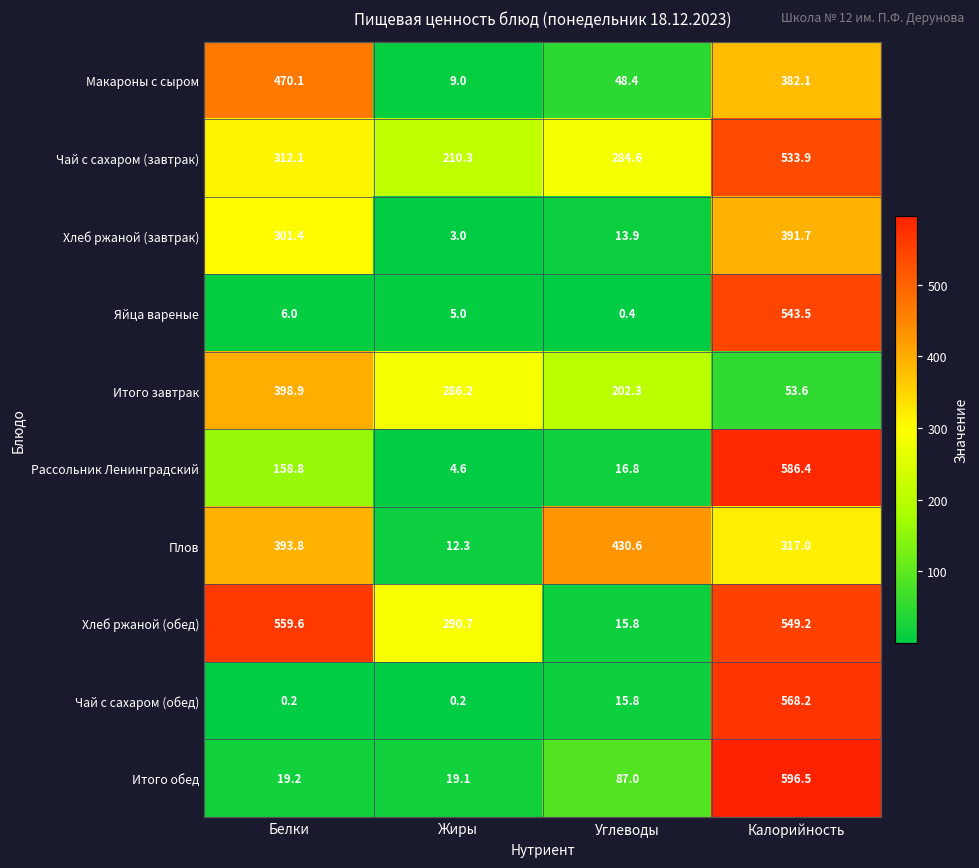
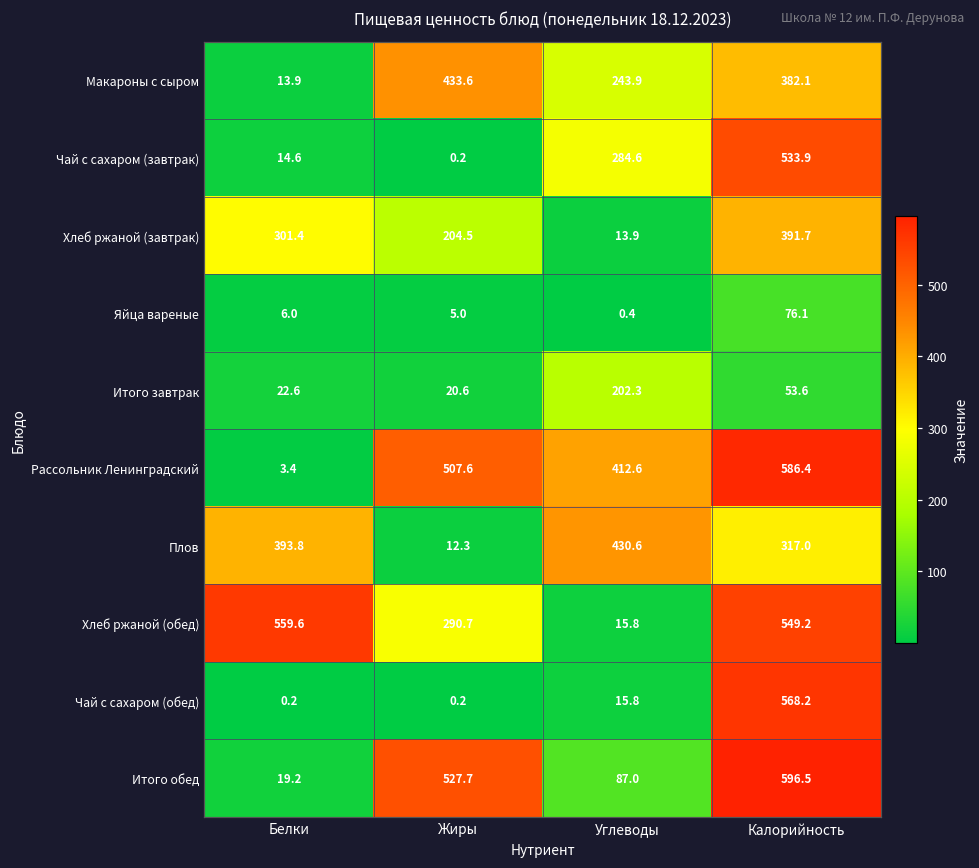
  {
    "Макароны с сыром": {
-     "Белки": 470.1,
-     "Жиры": 9.0,
-     "Углеводы": 48.4,
+     "Белки": 13.9,
+     "Жиры": 433.6,
+     "Углеводы": 243.9,
      "Калорийность": 382.1
    },
    "Чай с сахаром (завтрак)": {
-     "Белки": 312.1,
-     "Жиры": 210.3,
+     "Белки": 14.6,
+     "Жиры": 0.2,
      "Углеводы": 284.6,
      "Калорийность": 533.9
    },
    "Хлеб ржаной (завтрак)": {
      "Белки": 301.4,
-     "Жиры": 3.0,
+     "Жиры": 204.5,
      "Углеводы": 13.9,
      "Калорийность": 391.7
    },
    "Яйца вареные": {
      "Белки": 6.0,
      "Жиры": 5.0,
      "Углеводы": 0.4,
-     "Калорийность": 543.5
+     "Калорийность": 76.1
    },
    "Итого завтрак": {
-     "Белки": 398.9,
-     "Жиры": 286.2,
+     "Белки": 22.6,
+     "Жиры": 20.6,
      "Углеводы": 202.3,
      "Калорийность": 53.6
    },
    "Рассольник Ленинградский": {
-     "Белки": 158.8,
-     "Жиры": 4.6,
-     "Углеводы": 16.8,
+     "Белки": 3.4,
+     "Жиры": 507.6,
+     "Углеводы": 412.6,
      "Калорийность": 586.4
    },
    "Плов": {
      "Белки": 393.8,
      "Жиры": 12.3,
      "Углеводы": 430.6,
      "Калорийность": 317.0
    },
    "Хлеб ржаной (обед)": {
      "Белки": 559.6,
      "Жиры": 290.7,
      "Углеводы": 15.8,
      "Калорийность": 549.2
    },
    "Чай с сахаром (обед)": {
      "Белки": 0.2,
      "Жиры": 0.2,
      "Углеводы": 15.8,
      "Калорийность": 568.2
    },
    "Итого обед": {
      "Белки": 19.2,
-     "Жиры": 19.1,
+     "Жиры": 527.7,
      "Углеводы": 87.0,
      "Калорийность": 596.5
    }
  }
